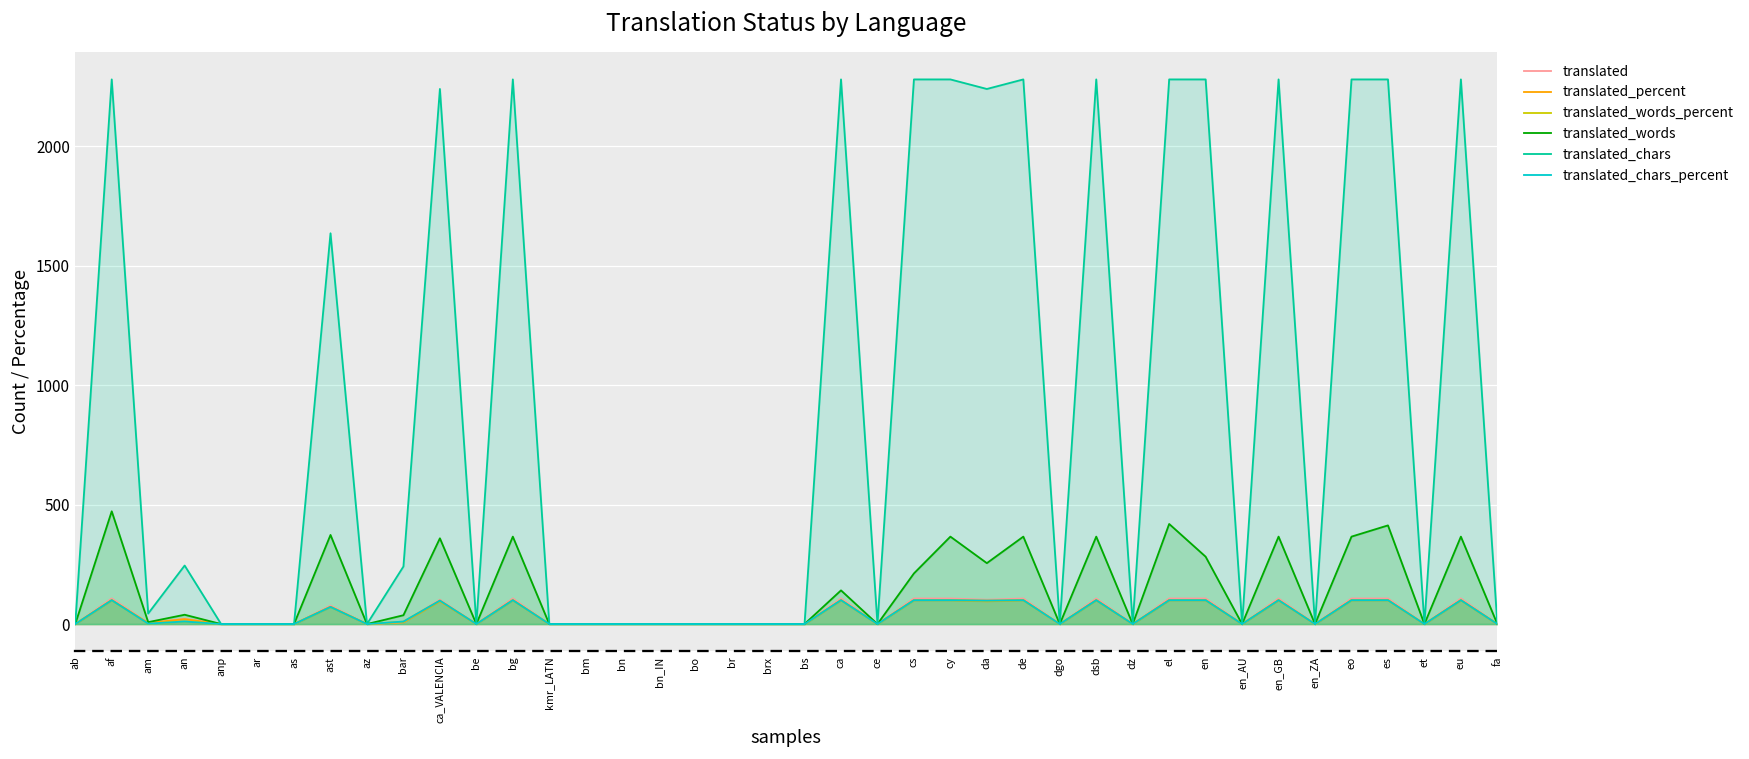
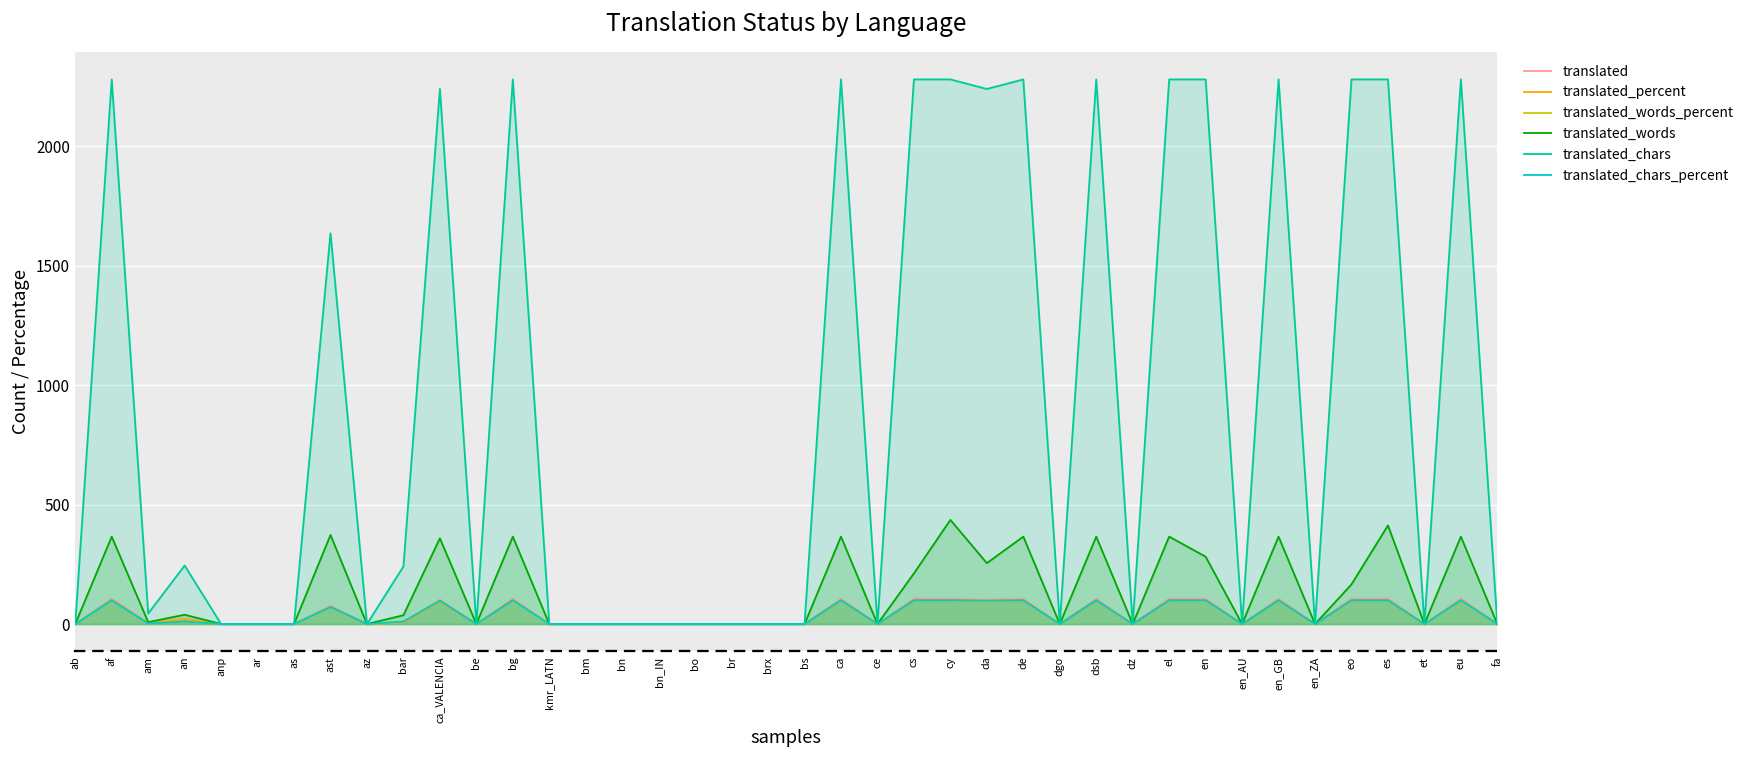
  {
    "translated_words": {
-     "af": 470,
+     "af": 370,
      "an": 40,
      "ast": 370,
      "bar": 40,
      "ca_VALENCIA": 360,
      "bg": 370,
-     "ca": 140,
+     "ca": 370,
      "cs": 210,
-     "cy": 370,
+     "cy": 440,
      "da": 260,
      "de": 370,
      "dsb": 370,
-     "el": 420,
+     "el": 370,
      "en": 280,
      "en_GB": 370,
-     "eo": 370,
+     "eo": 170,
      "es": 410,
      "eu": 370
    }
  }
